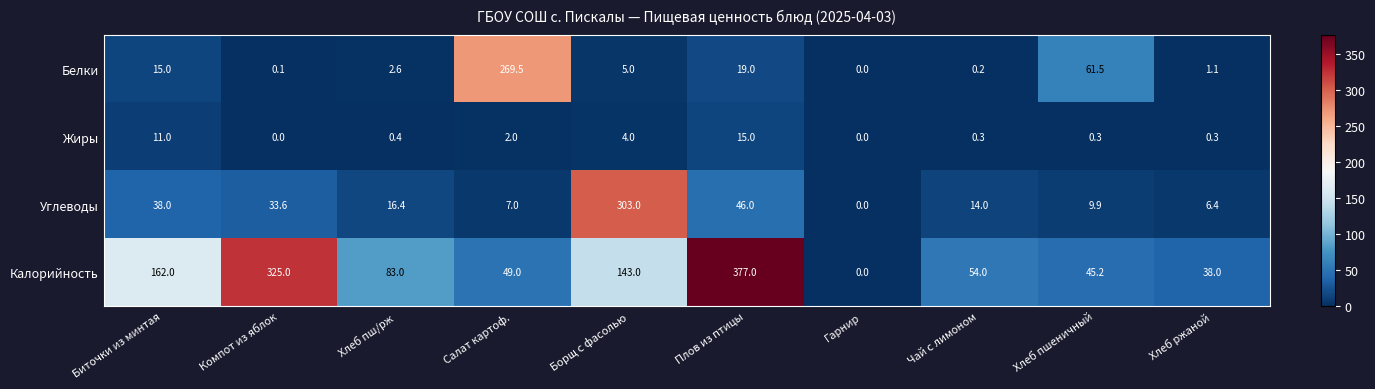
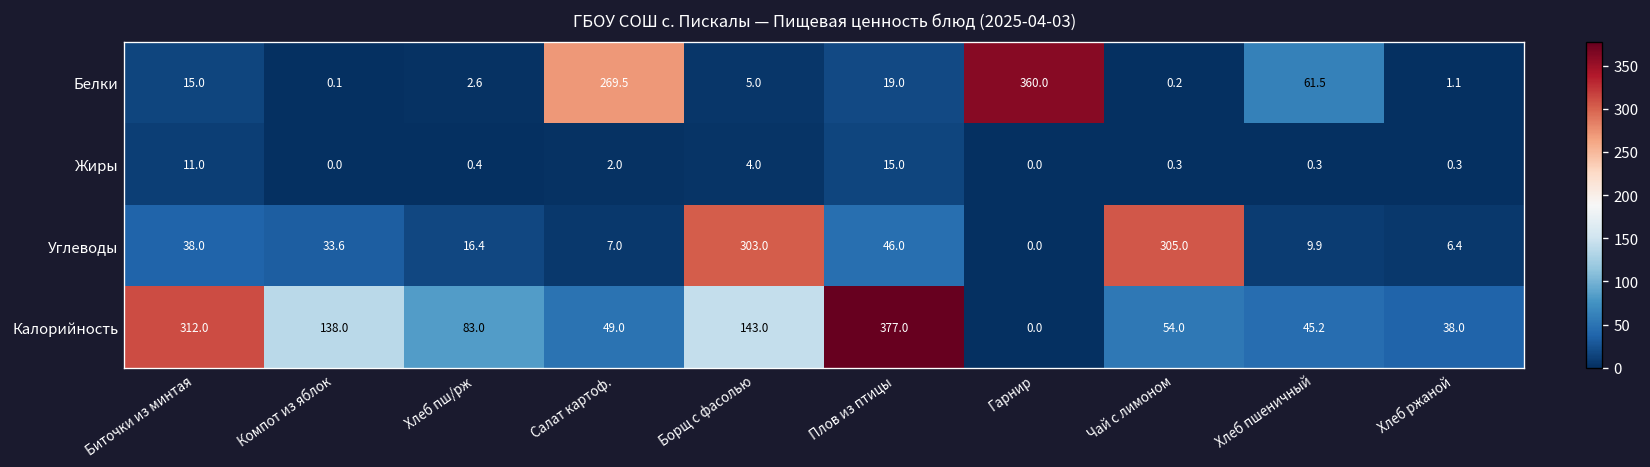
  {
    "Белки": {
      "Биточки из минтая": 15.0,
      "Компот из яблок": 0.1,
      "Хлеб пш/рж": 2.6,
      "Салат картоф.": 269.5,
      "Борщ с фасолью": 5.0,
      "Плов из птицы": 19.0,
-     "Гарнир": 0.0,
+     "Гарнир": 360.0,
      "Чай с лимоном": 0.2,
      "Хлеб пшеничный": 61.5,
      "Хлеб ржаной": 1.1
    },
    "Жиры": {
      "Биточки из минтая": 11.0,
      "Компот из яблок": 0.0,
      "Хлеб пш/рж": 0.4,
      "Салат картоф.": 2.0,
      "Борщ с фасолью": 4.0,
      "Плов из птицы": 15.0,
      "Гарнир": 0.0,
      "Чай с лимоном": 0.3,
      "Хлеб пшеничный": 0.3,
      "Хлеб ржаной": 0.3
    },
    "Углеводы": {
      "Биточки из минтая": 38.0,
      "Компот из яблок": 33.6,
      "Хлеб пш/рж": 16.4,
      "Салат картоф.": 7.0,
      "Борщ с фасолью": 303.0,
      "Плов из птицы": 46.0,
      "Гарнир": 0.0,
-     "Чай с лимоном": 14.0,
+     "Чай с лимоном": 305.0,
      "Хлеб пшеничный": 9.9,
      "Хлеб ржаной": 6.4
    },
    "Калорийность": {
-     "Биточки из минтая": 162.0,
-     "Компот из яблок": 325.0,
+     "Биточки из минтая": 312.0,
+     "Компот из яблок": 138.0,
      "Хлеб пш/рж": 83.0,
      "Салат картоф.": 49.0,
      "Борщ с фасолью": 143.0,
      "Плов из птицы": 377.0,
      "Гарнир": 0.0,
      "Чай с лимоном": 54.0,
      "Хлеб пшеничный": 45.2,
      "Хлеб ржаной": 38.0
    }
  }
